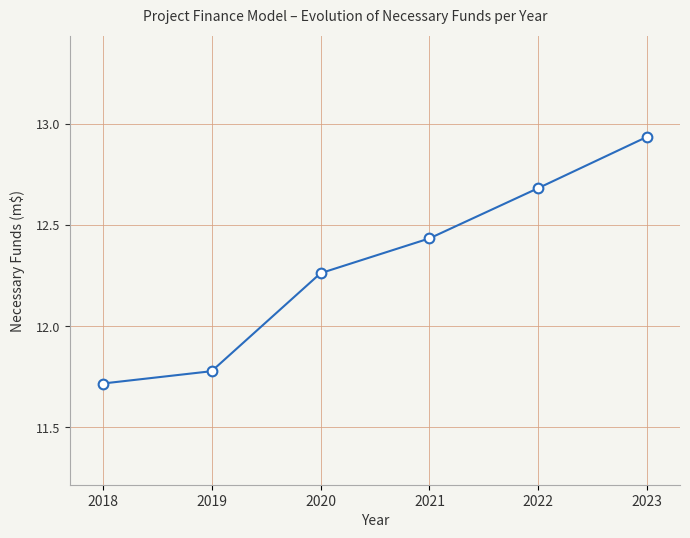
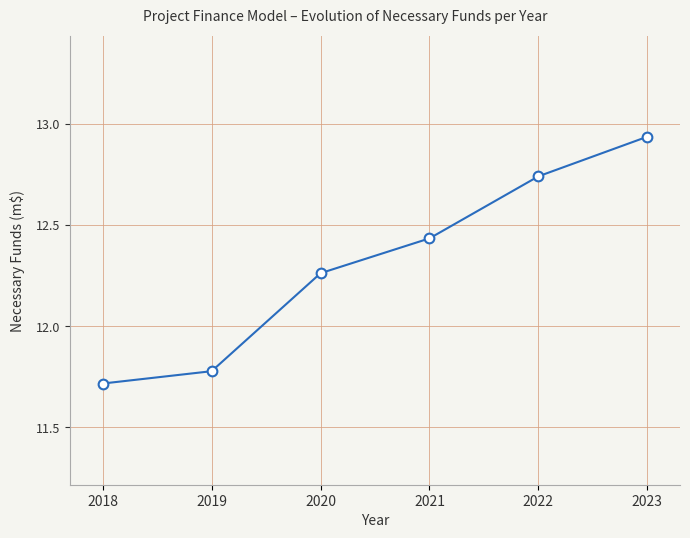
  {
    "2018": 11.72,
    "2019": 11.78,
    "2020": 12.26,
    "2021": 12.43,
-   "2022": 12.68,
+   "2022": 12.74,
    "2023": 12.94
  }
